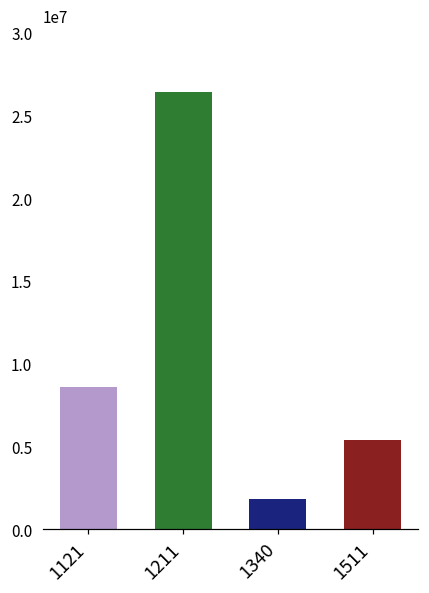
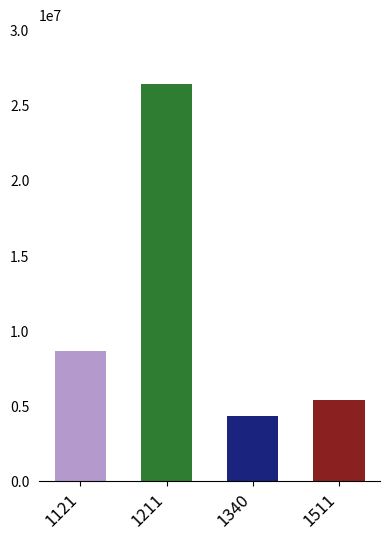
  {
    "1121": 8600000,
    "1211": 26400000,
-   "1340": 1800000,
+   "1340": 4300000,
    "1511": 5400000
  }
